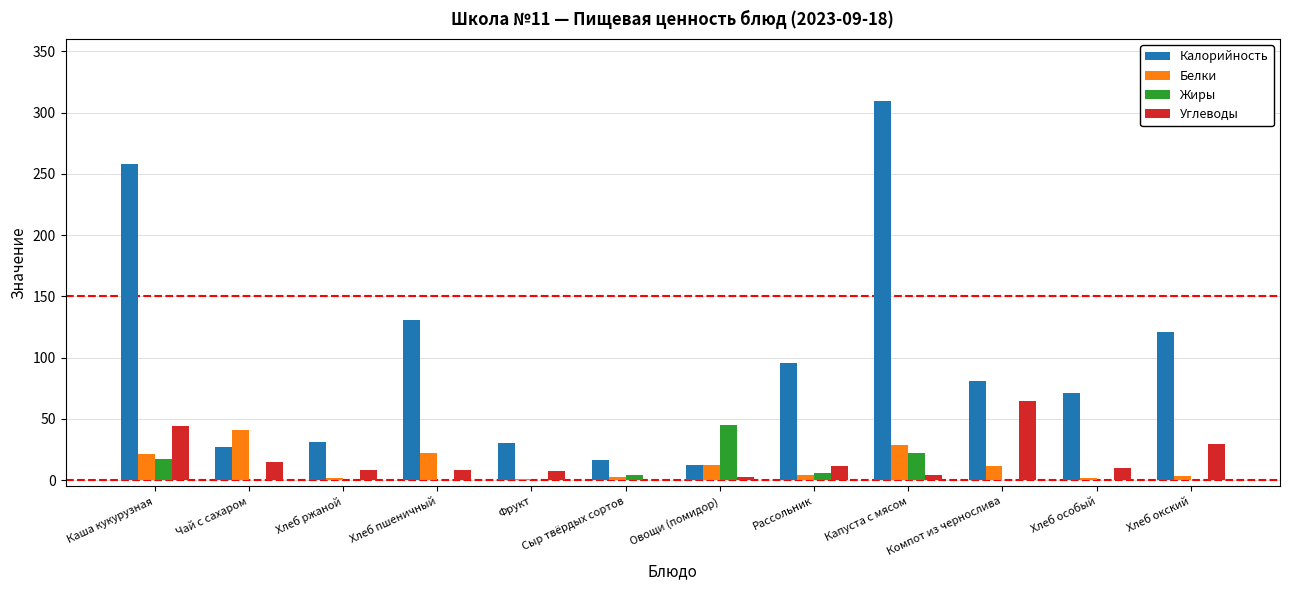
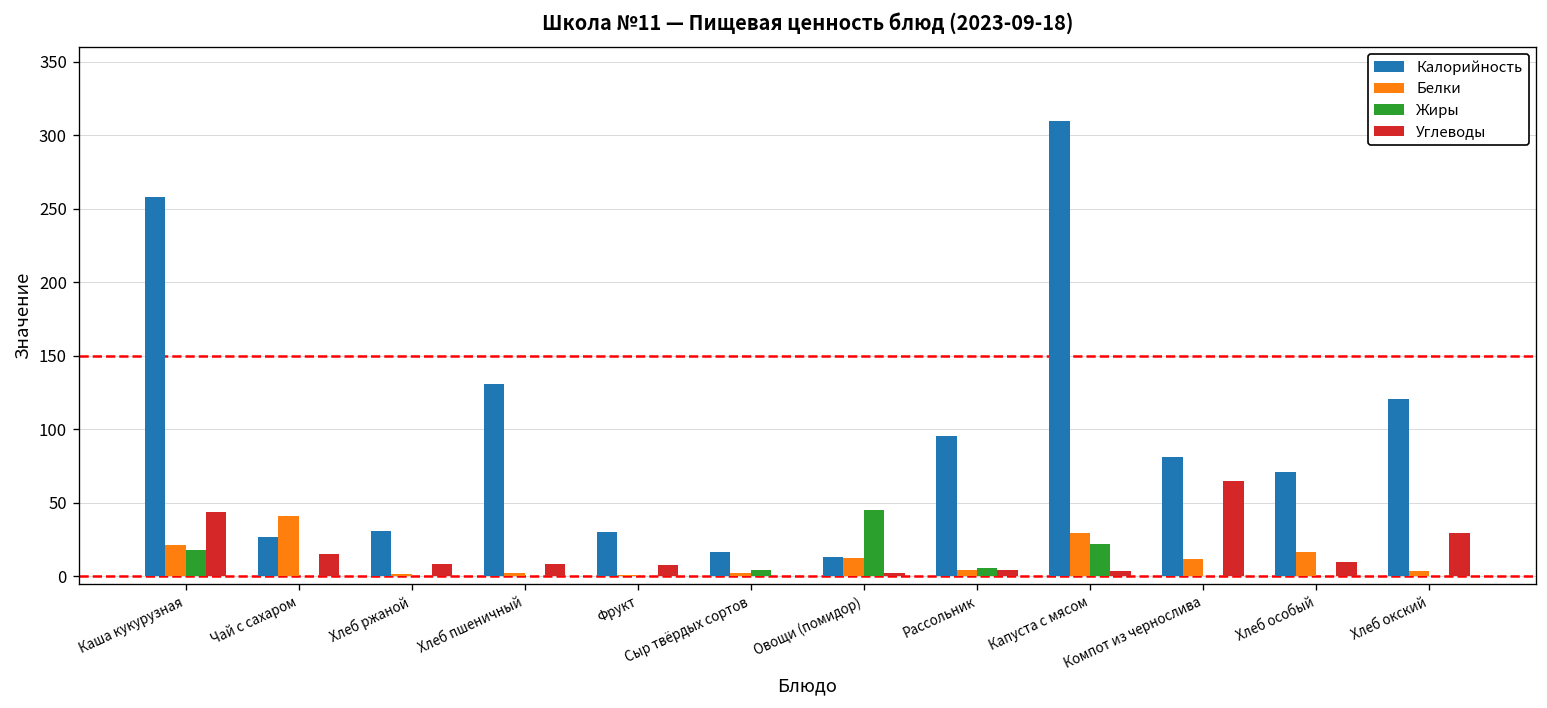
  {
    "Калорийность": {
      "Каша кукурузная": 258,
      "Чай с сахаром": 27,
      "Хлеб ржаной": 31,
      "Хлеб пшеничный": 131,
      "Фрукт": 30,
      "Сыр твёрдых сортов": 16,
      "Овощи (помидор)": 13,
      "Рассольник": 95,
      "Капуста с мясом": 309,
      "Компот из чернослива": 81,
      "Хлеб особый": 71,
      "Хлеб окский": 121
    },
    "Белки": {
      "Каша кукурузная": 22,
      "Чай с сахаром": 41,
-     "Хлеб пшеничный": 23,
+     "Хлеб пшеничный": 2,
      "Сыр твёрдых сортов": 3,
      "Овощи (помидор)": 12,
      "Рассольник": 5,
      "Капуста с мясом": 29,
      "Компот из чернослива": 12,
-     "Хлеб особый": 2,
+     "Хлеб особый": 17,
      "Хлеб окский": 4
    },
    "Жиры": {
      "Каша кукурузная": 18,
      "Чай с сахаром": 0,
      "Сыр твёрдых сортов": 4,
      "Овощи (помидор)": 45,
      "Рассольник": 6,
      "Капуста с мясом": 22
    },
    "Углеводы": {
      "Каша кукурузная": 44,
      "Чай с сахаром": 15,
      "Хлеб ржаной": 8,
      "Хлеб пшеничный": 8,
      "Фрукт": 8,
      "Сыр твёрдых сортов": 0,
      "Овощи (помидор)": 2,
-     "Рассольник": 12,
+     "Рассольник": 4,
      "Капуста с мясом": 4,
      "Компот из чернослива": 65,
      "Хлеб особый": 10,
      "Хлеб окский": 30
    }
  }
